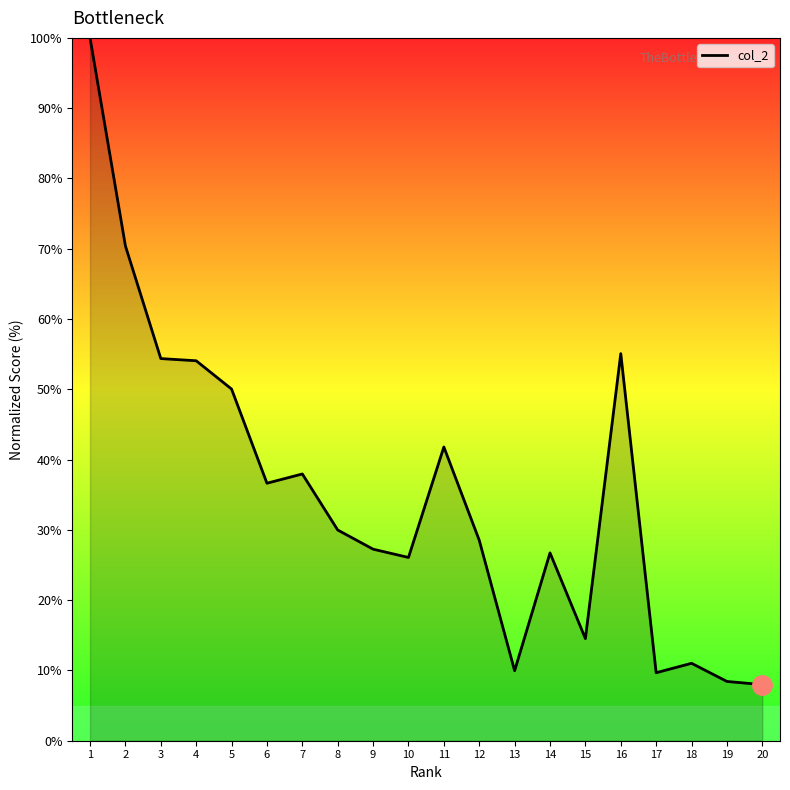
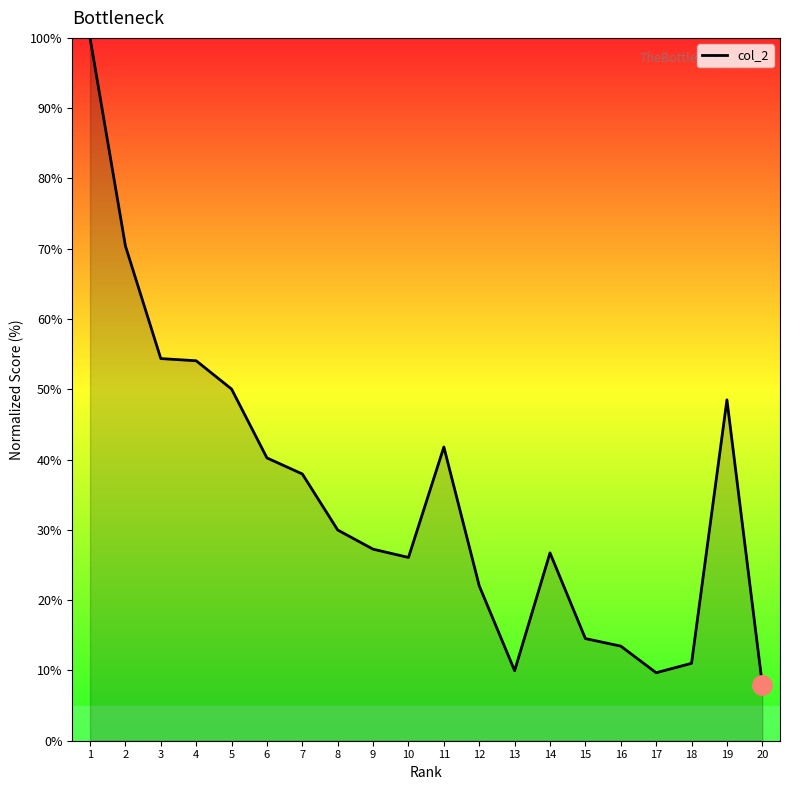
  {
    "col_2": {
      "1": "100%",
      "2": "70%",
      "3": "54%",
      "4": "54%",
      "5": "50%",
-     "6": "37%",
+     "6": "40%",
      "7": "38%",
      "8": "30%",
      "9": "27%",
      "10": "26%",
      "11": "42%",
-     "12": "29%",
+     "12": "22%",
      "13": "10%",
      "14": "27%",
      "15": "15%",
-     "16": "55%",
+     "16": "13%",
      "17": "10%",
      "18": "11%",
-     "19": "8%"
+     "19": "48%"
    }
  }
